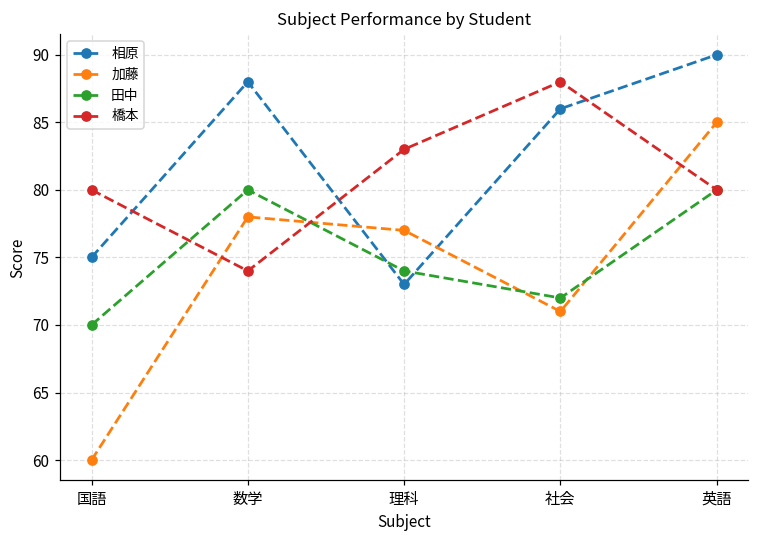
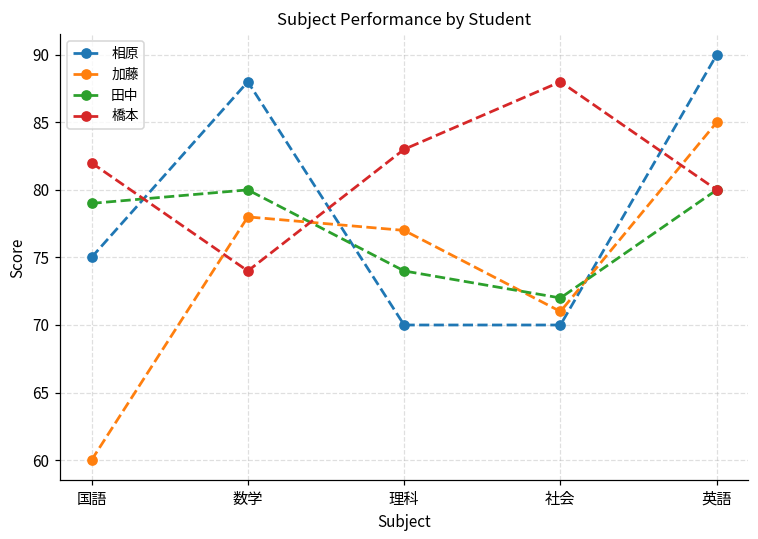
  {
    "相原": {
      "国語": 75,
      "数学": 88,
-     "理科": 73,
-     "社会": 86,
+     "理科": 70,
+     "社会": 70,
      "英語": 90
    },
    "加藤": {
      "国語": 60,
      "数学": 78,
      "理科": 77,
      "社会": 71,
      "英語": 85
    },
    "田中": {
-     "国語": 70,
+     "国語": 79,
      "数学": 80,
      "理科": 74,
      "社会": 72
    },
    "橋本": {
-     "国語": 80,
+     "国語": 82,
      "数学": 74,
      "理科": 83,
      "社会": 88
    }
  }
